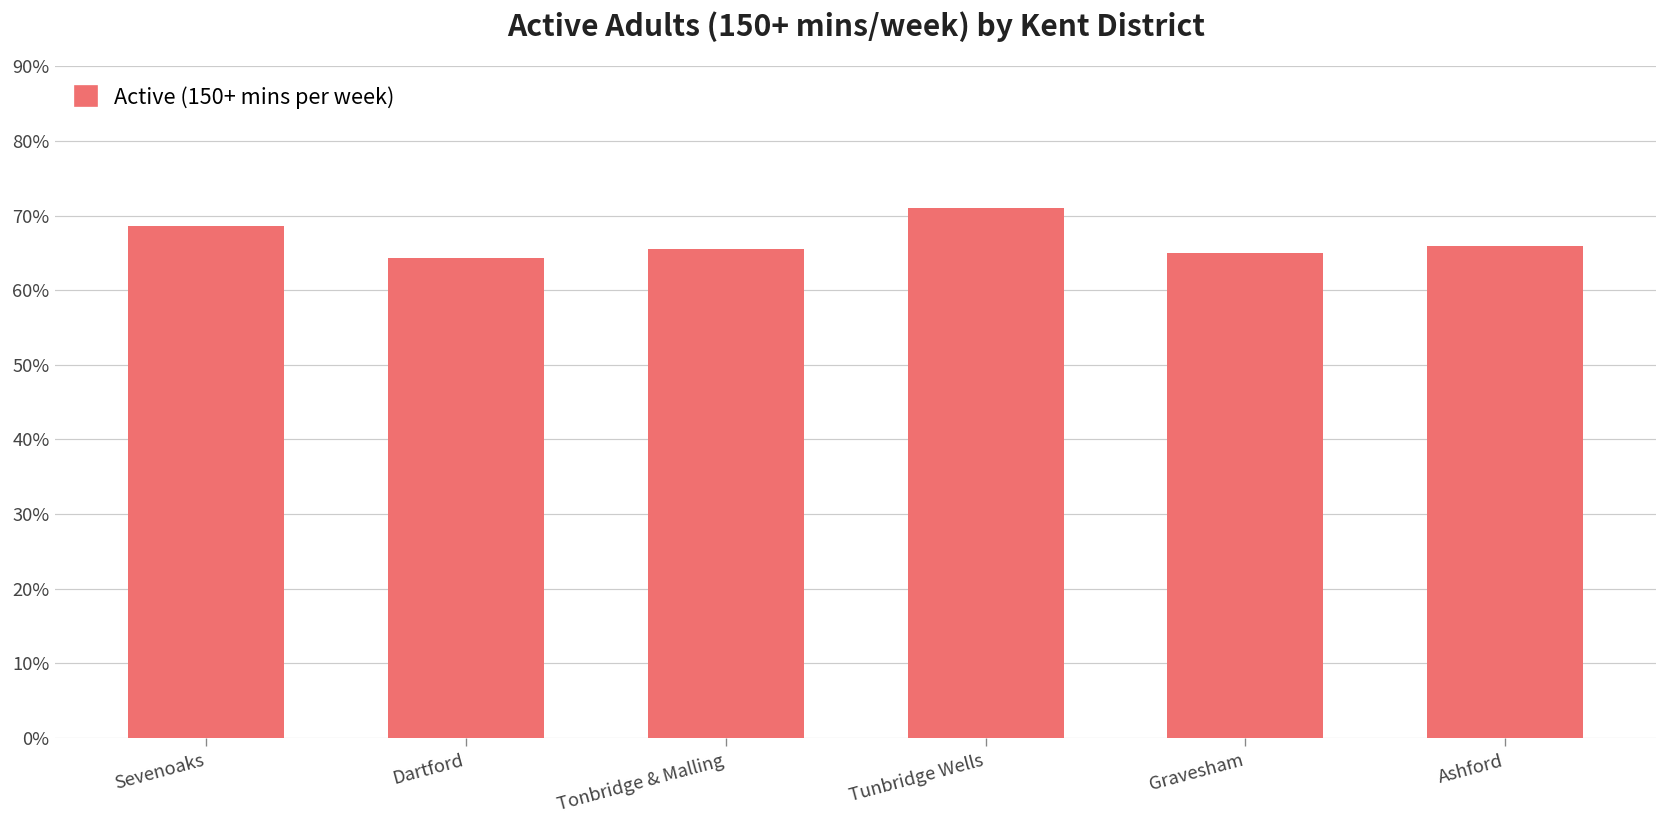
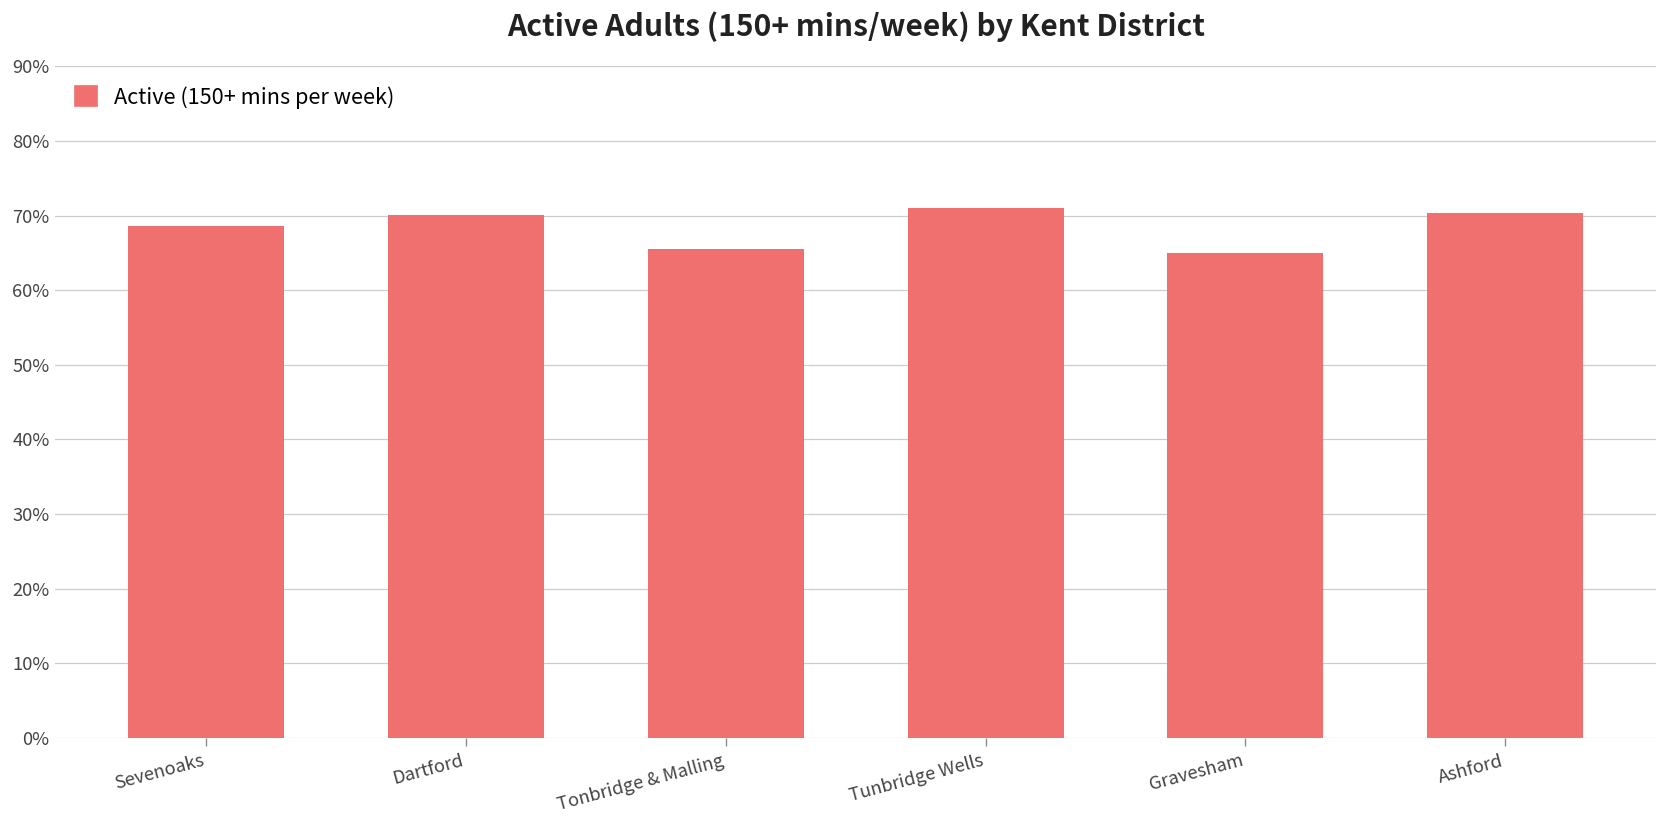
  {
    "Sevenoaks": "69%",
-   "Dartford": "64%",
+   "Dartford": "70%",
    "Tonbridge & Malling": "66%",
    "Tunbridge Wells": "71%",
    "Gravesham": "65%",
-   "Ashford": "66%"
+   "Ashford": "70%"
  }
